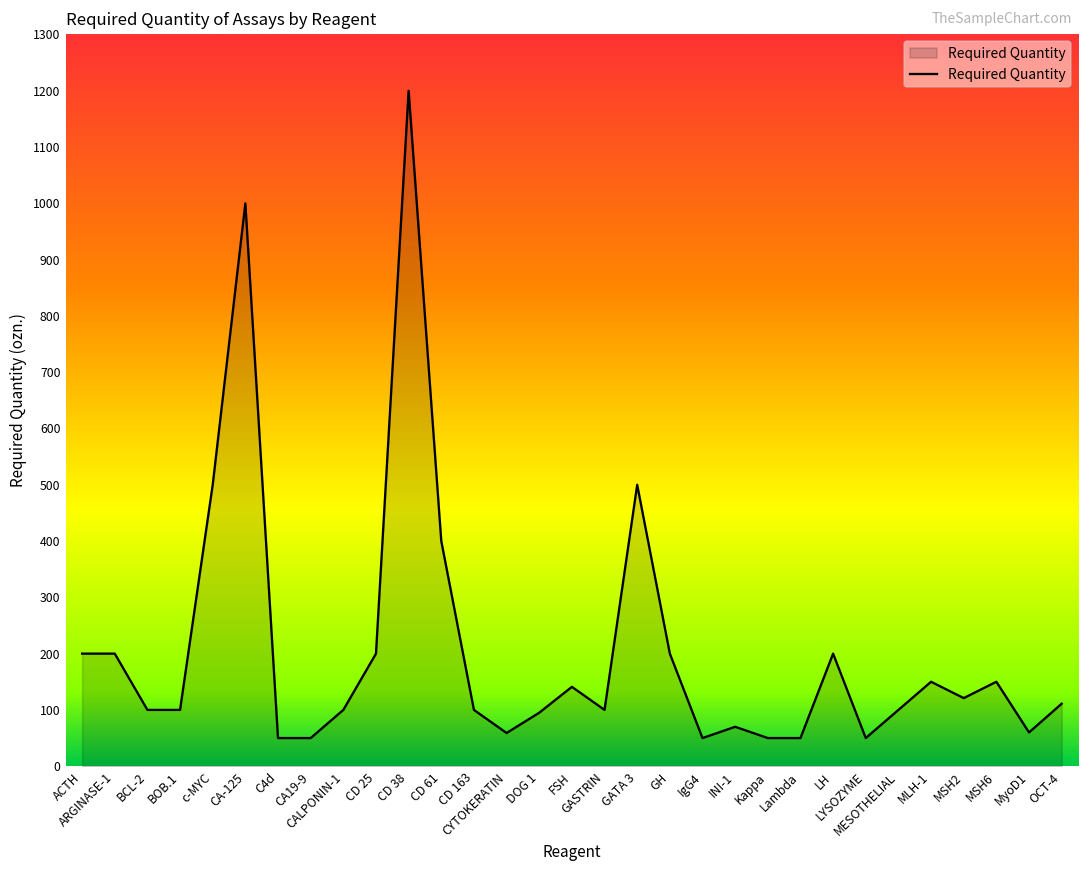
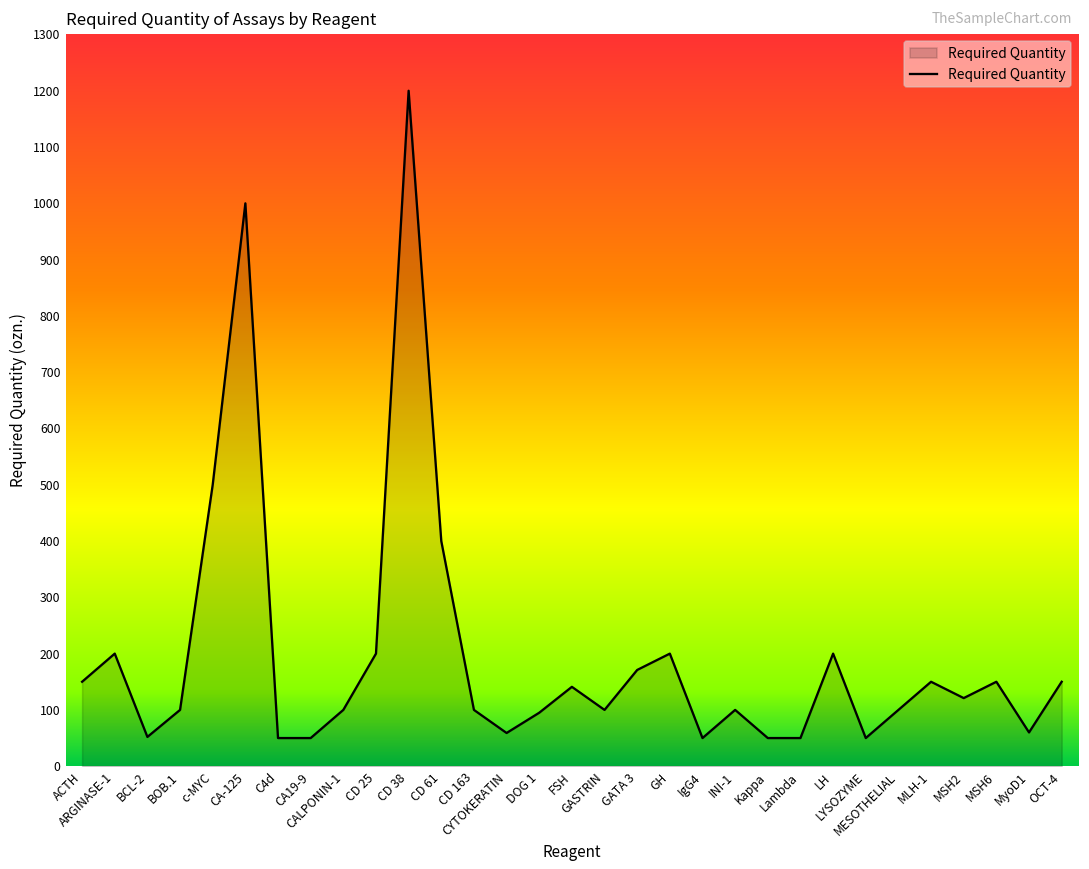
  {
-   "ACTH": 200,
+   "ACTH": 150,
    "ARGINASE-1": 200,
-   "BCL-2": 100,
+   "BCL-2": 50,
    "BOB.1": 100,
    "c-MYC": 500,
    "CA-125": 1000,
    "C4d": 50,
    "CA19-9": 50,
    "CALPONIN-1": 100,
    "CD 25": 200,
    "CD 38": 1200,
    "CD 61": 400,
    "CD 163": 100,
    "CYTOKERATIN": 60,
    "DOG 1": 100,
    "FSH": 140,
    "GASTRIN": 100,
-   "GATA 3": 500,
+   "GATA 3": 170,
    "GH": 200,
    "IgG4": 50,
-   "INI-1": 70,
+   "INI-1": 100,
    "Kappa": 50,
    "Lambda": 50,
    "LH": 200,
    "LYSOZYME": 50,
    "MESOTHELIAL": 100,
    "MLH-1": 150,
    "MSH2": 120,
    "MSH6": 150,
    "MyoD1": 60,
-   "OCT-4": 110
+   "OCT-4": 150
  }
